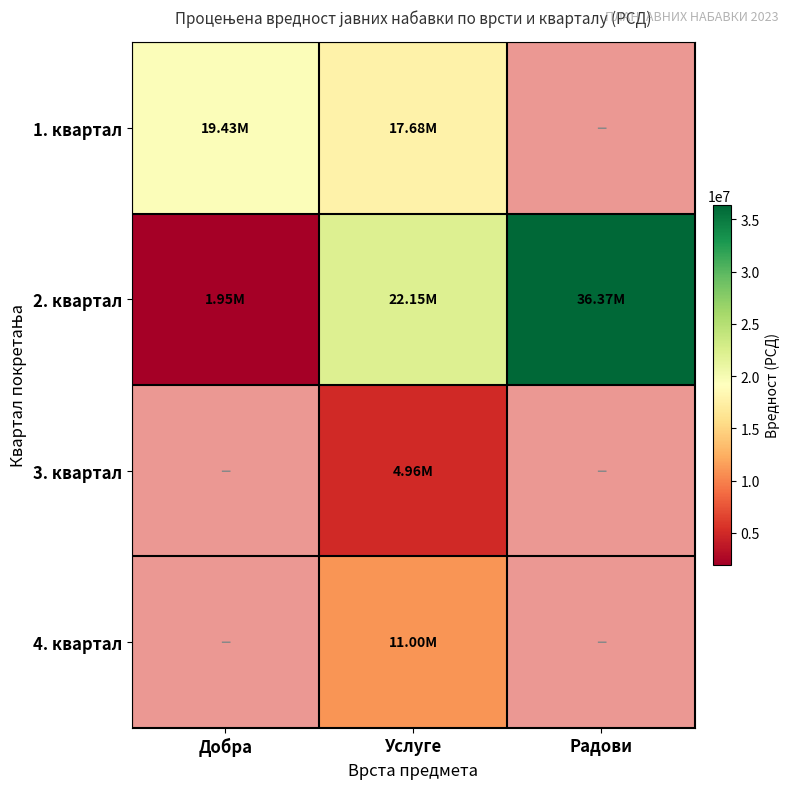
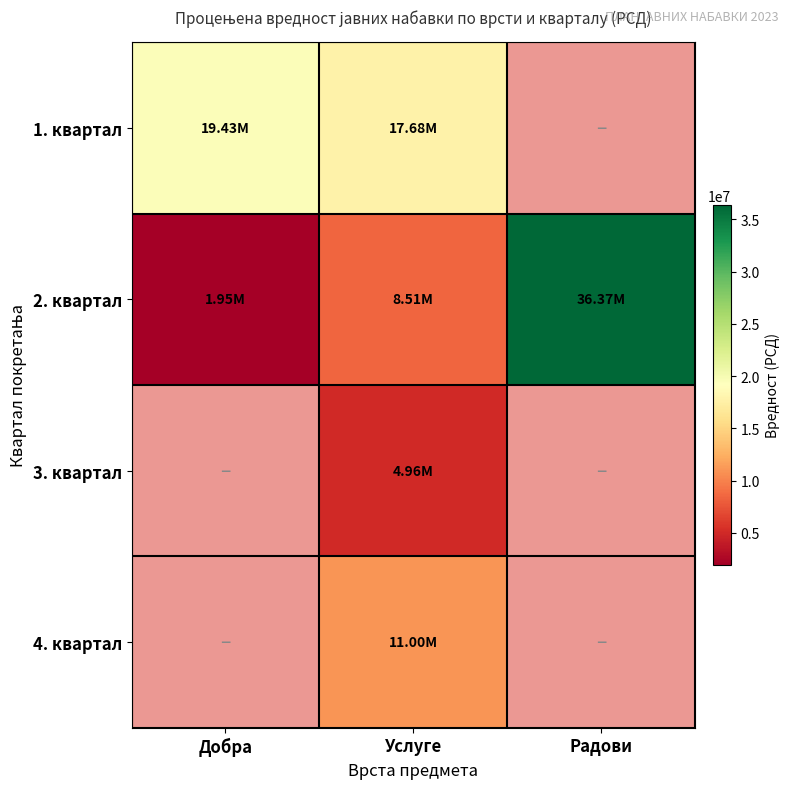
  {
    "1. квартал": {
      "Добра": "19.43M",
      "Услуге": "17.68M"
    },
    "2. квартал": {
      "Добра": "1.95M",
-     "Услуге": "22.15M",
+     "Услуге": "8.51M",
      "Радови": "36.37M"
    },
    "3. квартал": {
      "Услуге": "4.96M"
    },
    "4. квартал": {
      "Услуге": "11.00M"
    }
  }
